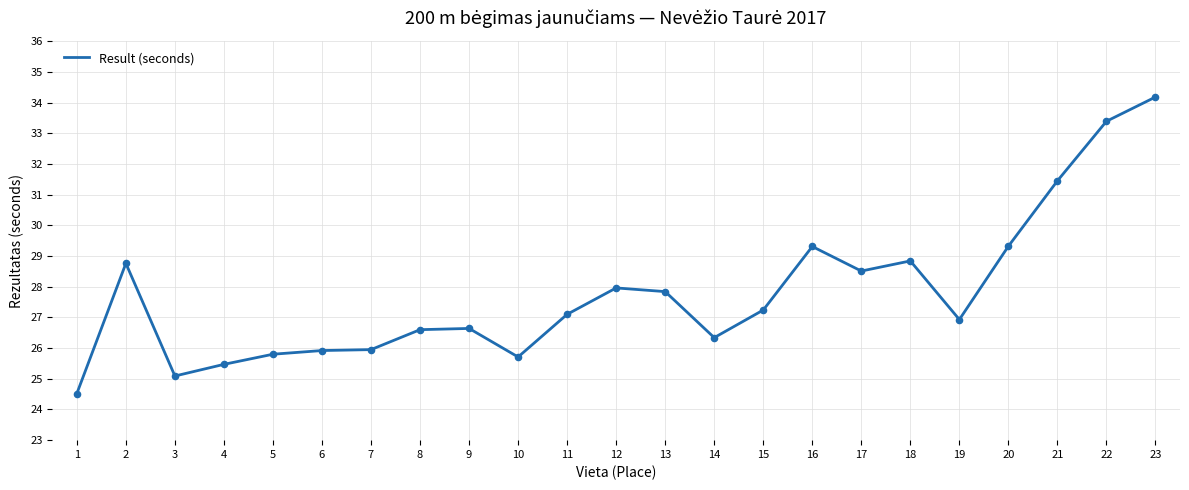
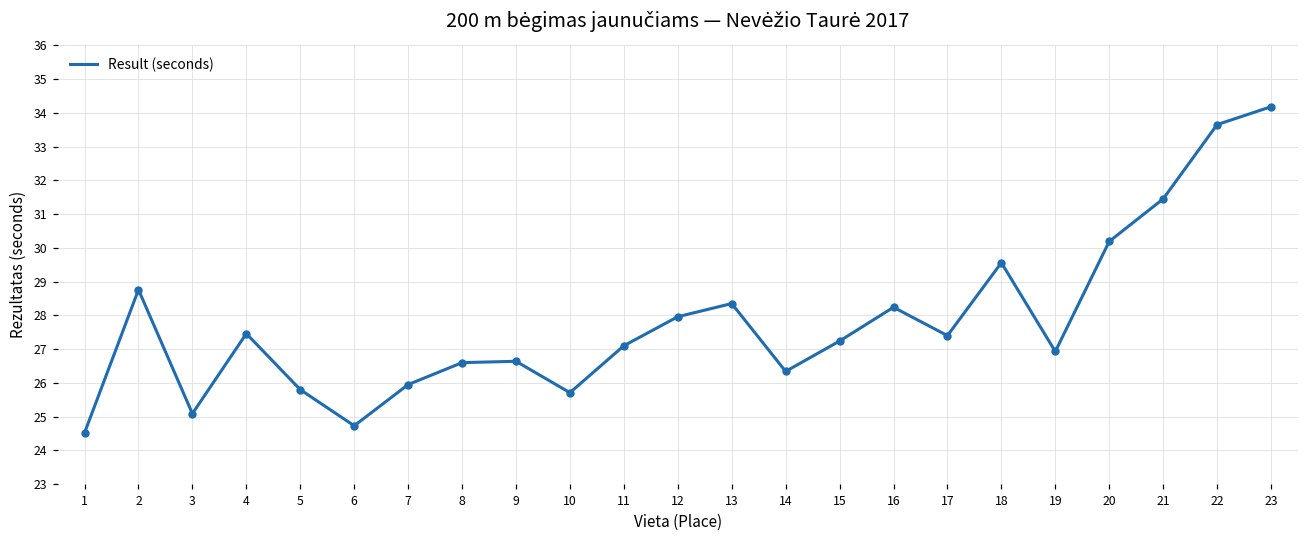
  {
    "1": 24.5,
    "2": 28.8,
    "3": 25.1,
-   "4": 25.5,
+   "4": 27.5,
    "5": 25.8,
-   "6": 25.9,
+   "6": 24.7,
    "7": 26.0,
    "8": 26.6,
    "9": 26.6,
    "10": 25.7,
    "11": 27.1,
    "12": 28.0,
-   "13": 27.8,
+   "13": 28.4,
    "14": 26.3,
    "15": 27.2,
-   "16": 29.3,
-   "17": 28.5,
-   "18": 28.8,
+   "16": 28.2,
+   "17": 27.4,
+   "18": 29.6,
    "19": 26.9,
-   "20": 29.3,
+   "20": 30.2,
    "21": 31.5,
-   "22": 33.4,
+   "22": 33.7,
    "23": 34.2
  }
